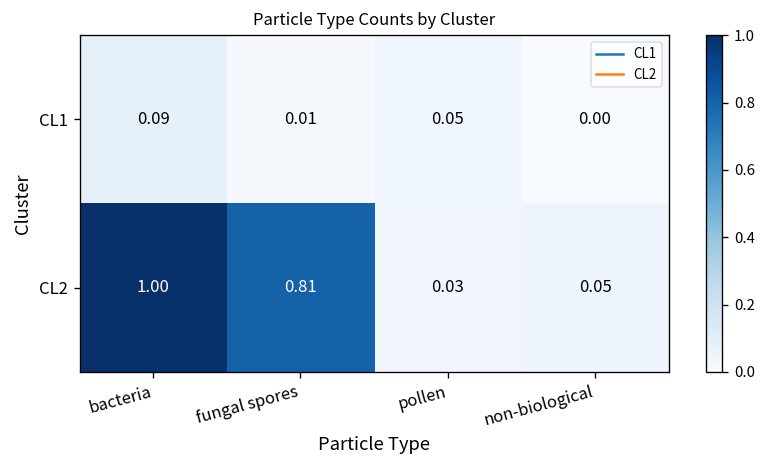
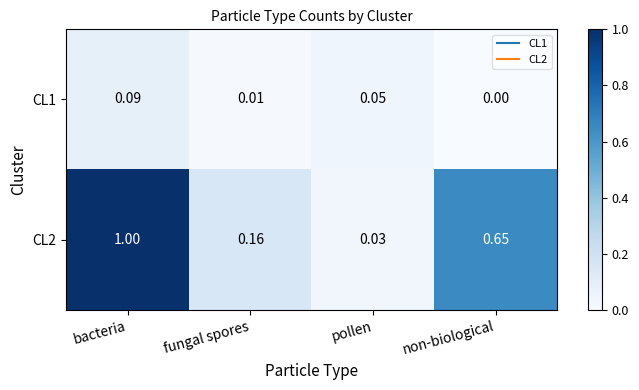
  {
    "CL1": {
      "bacteria": 0.09,
      "fungal spores": 0.01,
      "pollen": 0.05,
      "non-biological": 0.00
    },
    "CL2": {
      "bacteria": 1.00,
-     "fungal spores": 0.81,
+     "fungal spores": 0.16,
      "pollen": 0.03,
-     "non-biological": 0.05
+     "non-biological": 0.65
    }
  }
